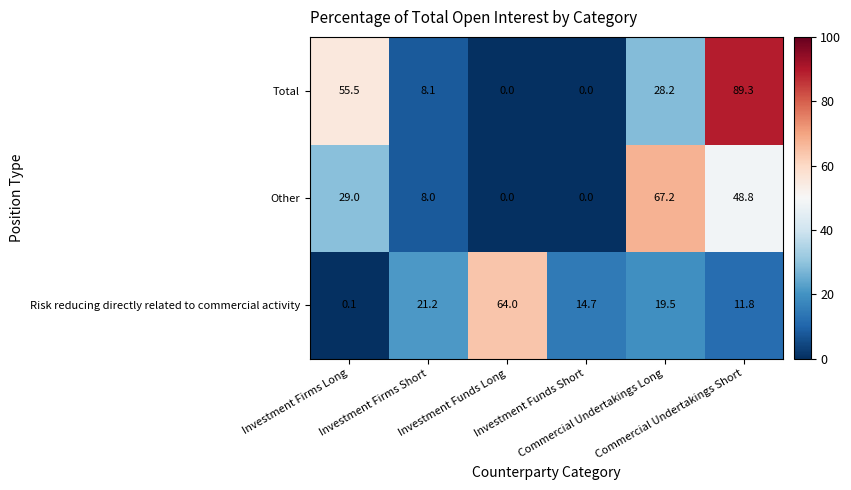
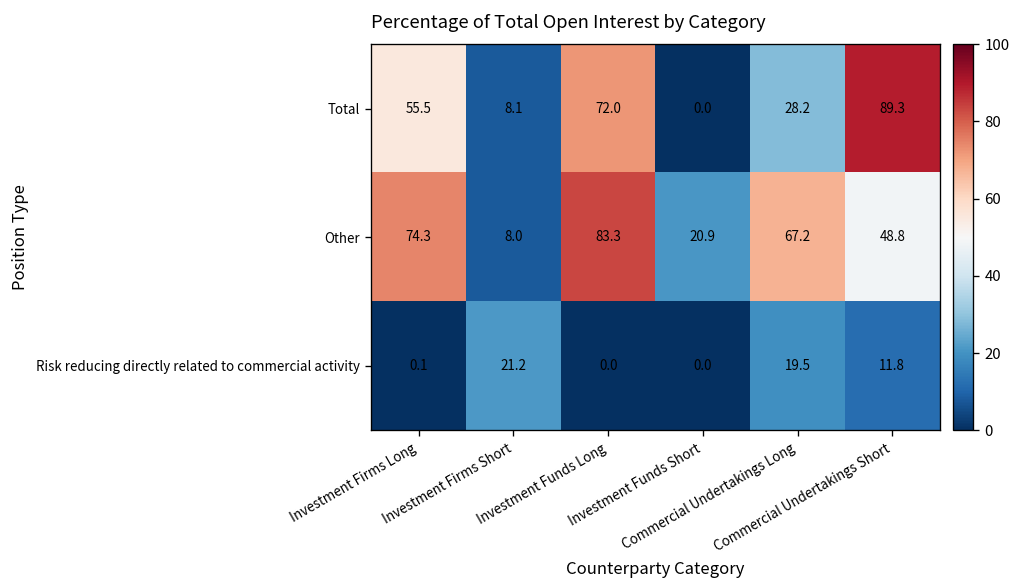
  {
    "Total": {
      "Investment Firms Long": 55.5,
      "Investment Firms Short": 8.1,
-     "Investment Funds Long": 0.0,
+     "Investment Funds Long": 72.0,
      "Investment Funds Short": 0.0,
      "Commercial Undertakings Long": 28.2,
      "Commercial Undertakings Short": 89.3
    },
    "Other": {
-     "Investment Firms Long": 29.0,
+     "Investment Firms Long": 74.3,
      "Investment Firms Short": 8.0,
-     "Investment Funds Long": 0.0,
-     "Investment Funds Short": 0.0,
+     "Investment Funds Long": 83.3,
+     "Investment Funds Short": 20.9,
      "Commercial Undertakings Long": 67.2,
      "Commercial Undertakings Short": 48.8
    },
    "Risk reducing directly related to commercial activity": {
      "Investment Firms Long": 0.1,
      "Investment Firms Short": 21.2,
-     "Investment Funds Long": 64.0,
-     "Investment Funds Short": 14.7,
+     "Investment Funds Long": 0.0,
+     "Investment Funds Short": 0.0,
      "Commercial Undertakings Long": 19.5,
      "Commercial Undertakings Short": 11.8
    }
  }
